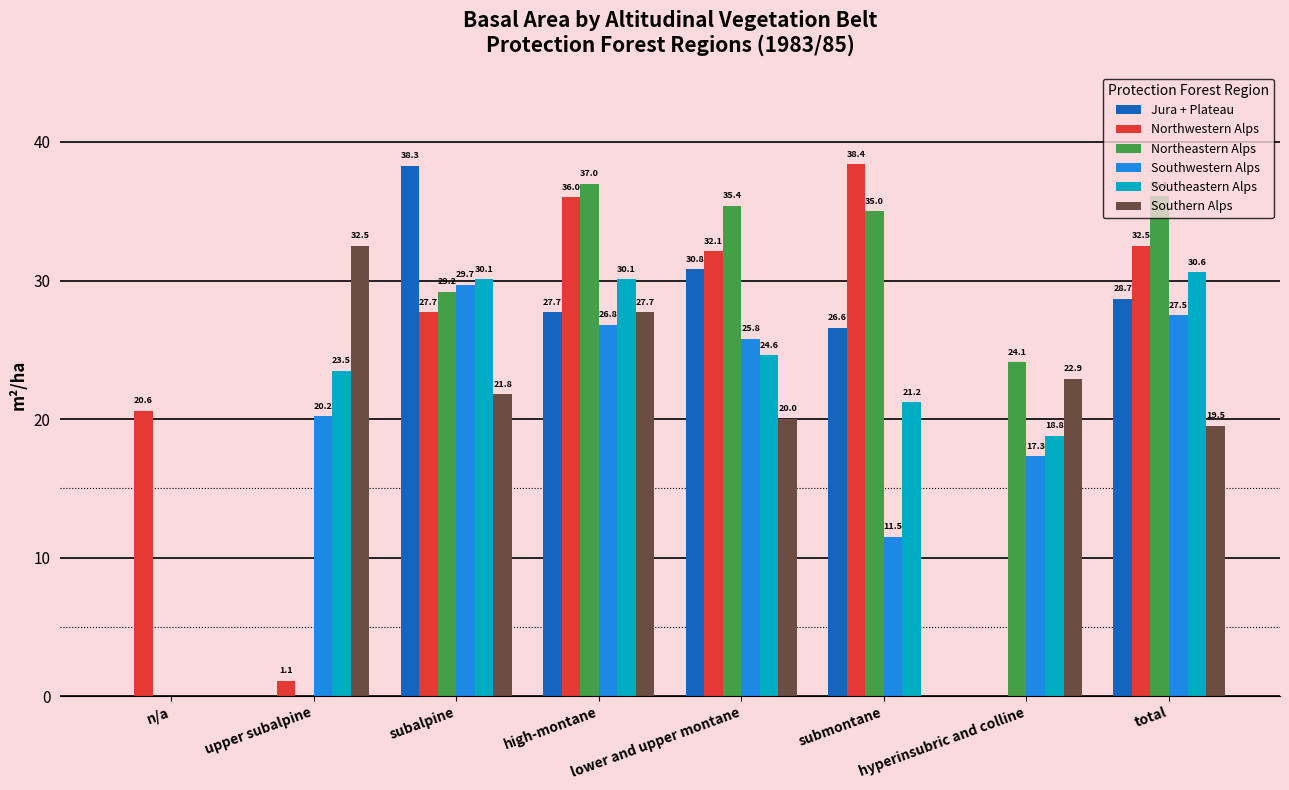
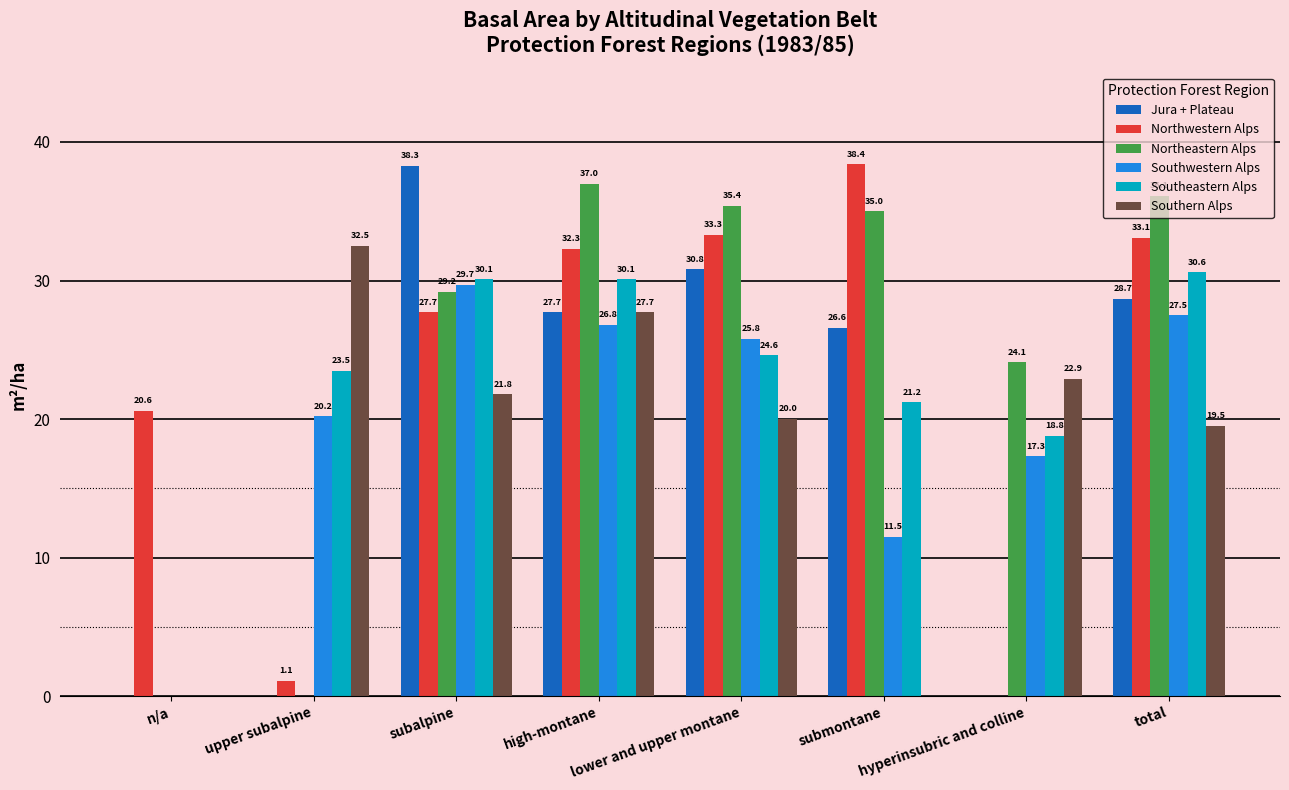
  {
    "Northwestern Alps": {
      "n/a": 20.6,
      "upper subalpine": 1.1,
      "subalpine": 27.7,
-     "high-montane": 36.0,
-     "lower and upper montane": 32.1,
+     "high-montane": 32.3,
+     "lower and upper montane": 33.3,
      "submontane": 38.4,
-     "total": 32.5
+     "total": 33.1
    },
    "Northeastern Alps": {
      "subalpine": 29.2,
      "high-montane": 37.0,
      "lower and upper montane": 35.4,
      "submontane": 35.0,
      "hyperinsubric and colline": 24.1
    },
    "Southern Alps": {
      "upper subalpine": 32.5,
      "subalpine": 21.8,
      "high-montane": 27.7,
      "lower and upper montane": 20.0,
      "hyperinsubric and colline": 22.9,
      "total": 19.5
    }
  }
